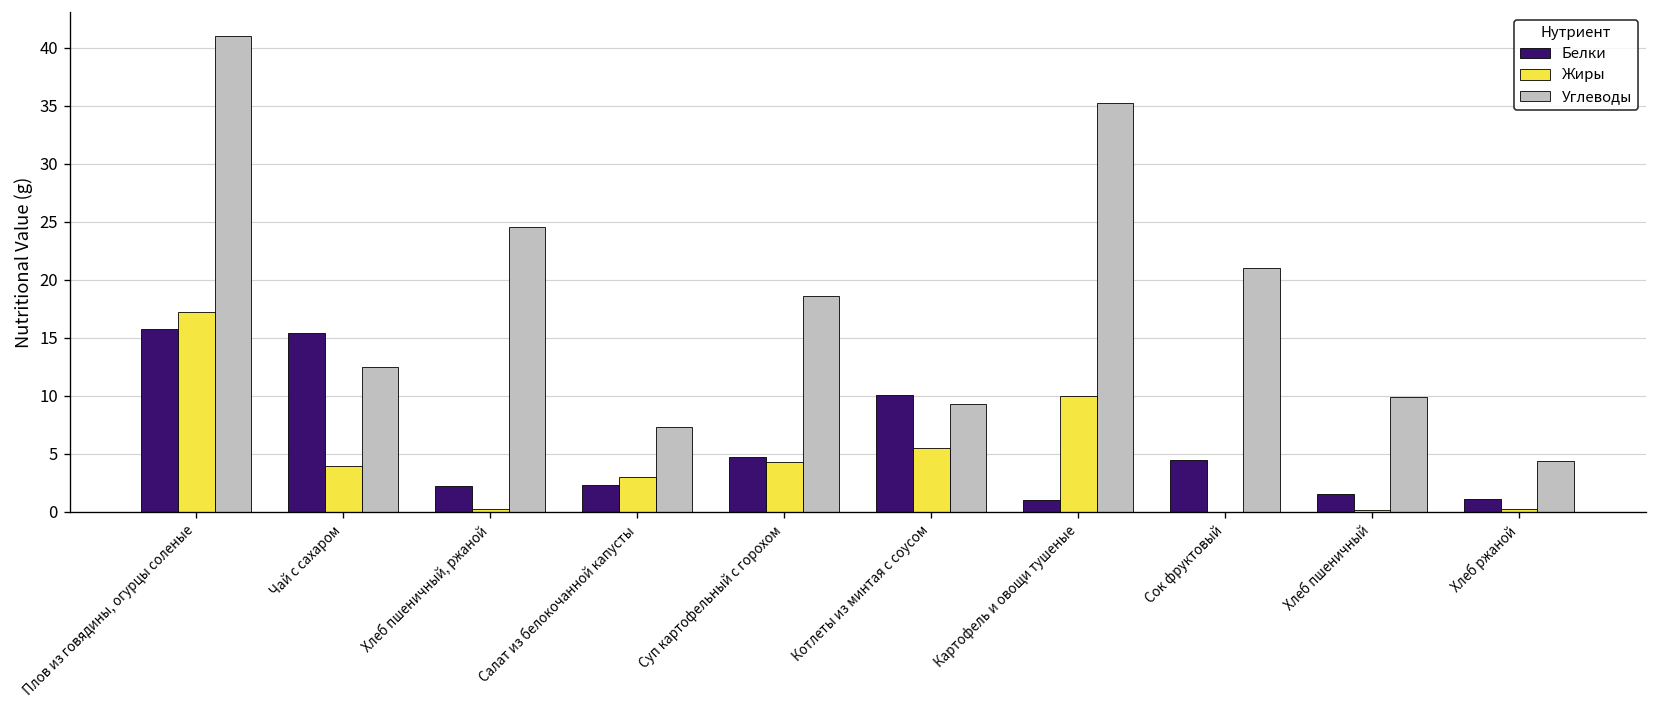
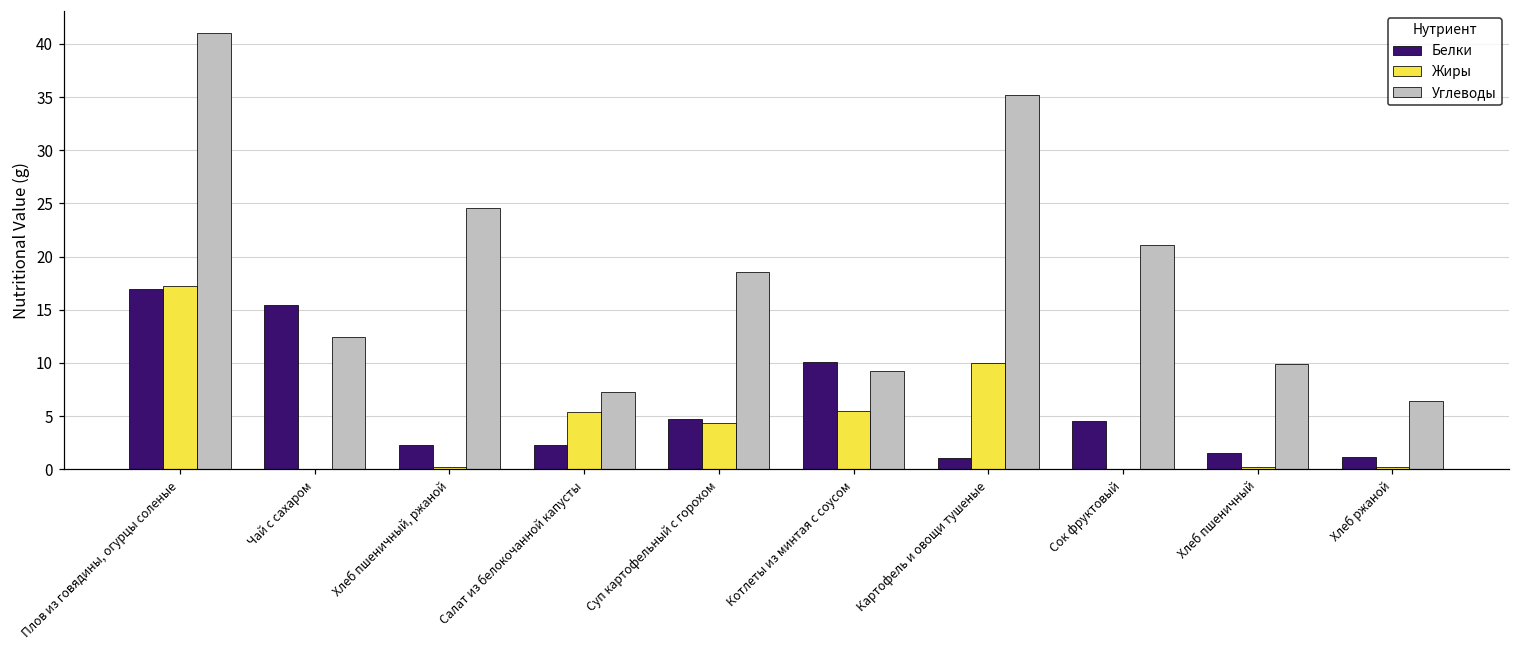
  {
    "Белки": {
-     "Плов из говядины, огурцы соленые": 16,
+     "Плов из говядины, огурцы соленые": 17,
      "Чай с сахаром": 15,
      "Хлеб пшеничный, ржаной": 2,
      "Салат из белокочанной капусты": 2,
      "Суп картофельный с горохом": 5,
      "Котлеты из минтая с соусом": 10,
      "Картофель и овощи тушеные": 1,
      "Сок фруктовый": 5,
      "Хлеб пшеничный": 2,
      "Хлеб ржаной": 1
    },
    "Жиры": {
      "Плов из говядины, огурцы соленые": 17,
-     "Чай с сахаром": 4,
-     "Салат из белокочанной капусты": 3,
+     "Чай с сахаром": 0,
+     "Салат из белокочанной капусты": 5,
      "Суп картофельный с горохом": 4,
      "Котлеты из минтая с соусом": 5,
      "Картофель и овощи тушеные": 10,
      "Сок фруктовый": 0
    },
    "Углеводы": {
      "Плов из говядины, огурцы соленые": 41,
      "Чай с сахаром": 12,
      "Хлеб пшеничный, ржаной": 25,
      "Салат из белокочанной капусты": 7,
      "Суп картофельный с горохом": 19,
      "Котлеты из минтая с соусом": 9,
      "Картофель и овощи тушеные": 35,
      "Сок фруктовый": 21,
      "Хлеб пшеничный": 10,
-     "Хлеб ржаной": 4
+     "Хлеб ржаной": 6
    }
  }
